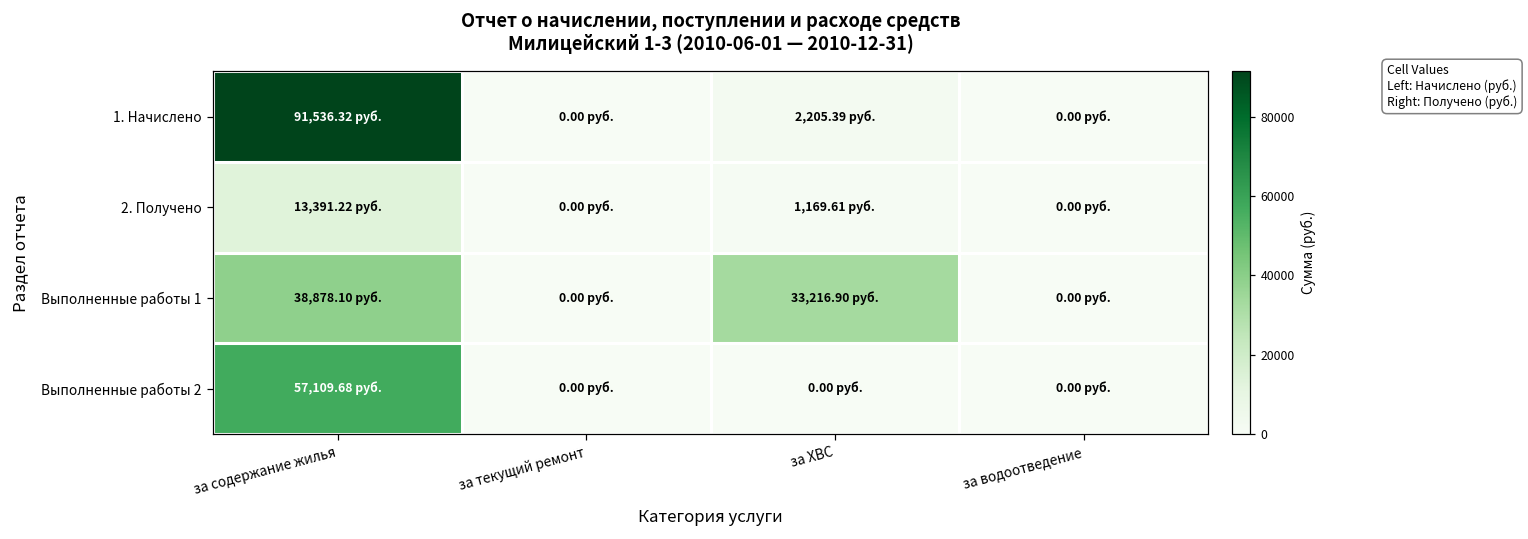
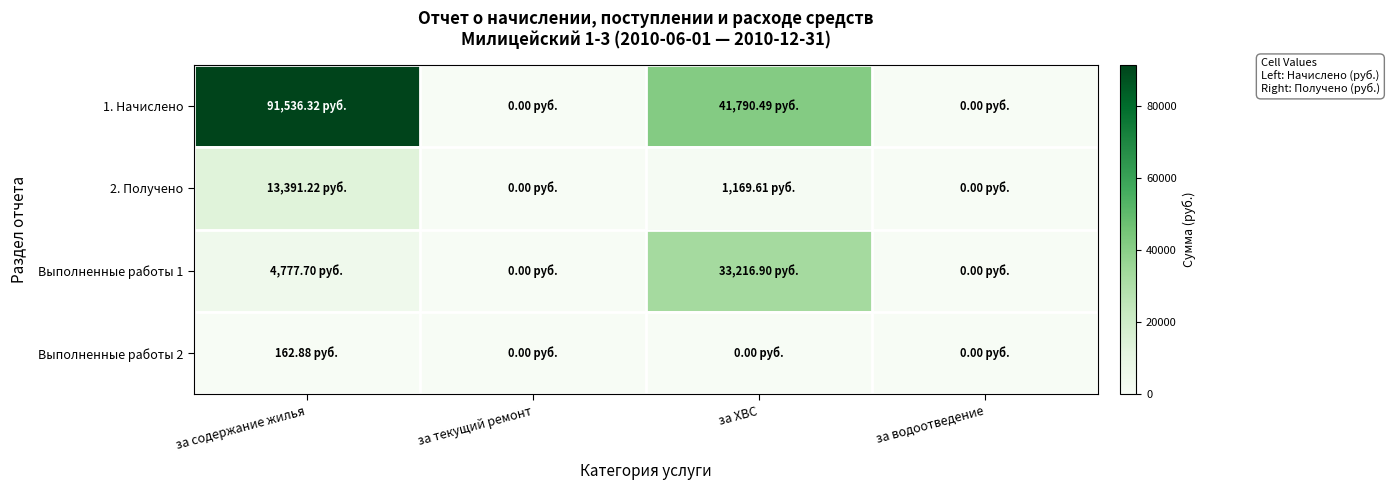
  {
    "1. Начислено": {
      "за содержание жилья": "91,536.32",
      "за текущий ремонт": "0.00",
-     "за ХВС": "2,205.39",
+     "за ХВС": "41,790.49",
      "за водоотведение": "0.00"
    },
    "2. Получено": {
      "за содержание жилья": "13,391.22",
      "за текущий ремонт": "0.00",
      "за ХВС": "1,169.61",
      "за водоотведение": "0.00"
    },
    "Выполненные работы 1": {
-     "за содержание жилья": "38,878.10",
+     "за содержание жилья": "4,777.70",
      "за текущий ремонт": "0.00",
      "за ХВС": "33,216.90",
      "за водоотведение": "0.00"
    },
    "Выполненные работы 2": {
-     "за содержание жилья": "57,109.68",
+     "за содержание жилья": "162.88",
      "за текущий ремонт": "0.00",
      "за ХВС": "0.00",
      "за водоотведение": "0.00"
    }
  }
